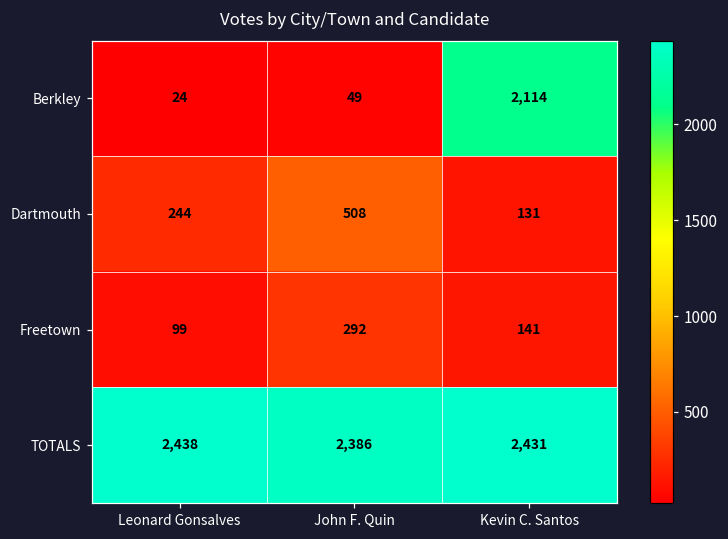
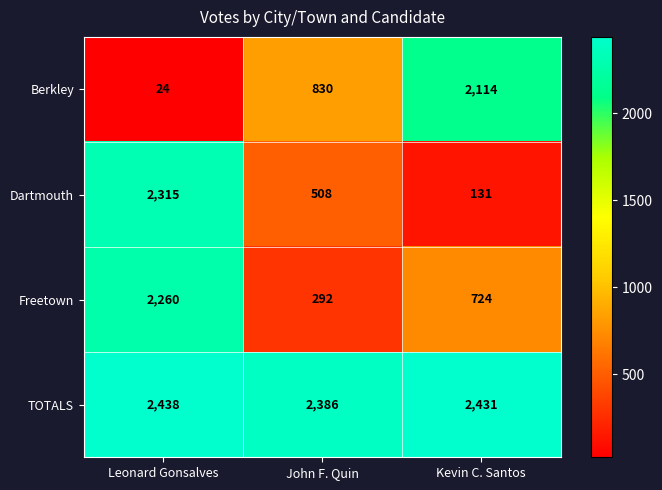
  {
    "Berkley": {
      "Leonard Gonsalves": "24",
-     "John F. Quin": "49",
+     "John F. Quin": "830",
      "Kevin C. Santos": "2,114"
    },
    "Dartmouth": {
-     "Leonard Gonsalves": "244",
+     "Leonard Gonsalves": "2,315",
      "John F. Quin": "508",
      "Kevin C. Santos": "131"
    },
    "Freetown": {
-     "Leonard Gonsalves": "99",
+     "Leonard Gonsalves": "2,260",
      "John F. Quin": "292",
-     "Kevin C. Santos": "141"
+     "Kevin C. Santos": "724"
    },
    "TOTALS": {
      "Leonard Gonsalves": "2,438",
      "John F. Quin": "2,386",
      "Kevin C. Santos": "2,431"
    }
  }
